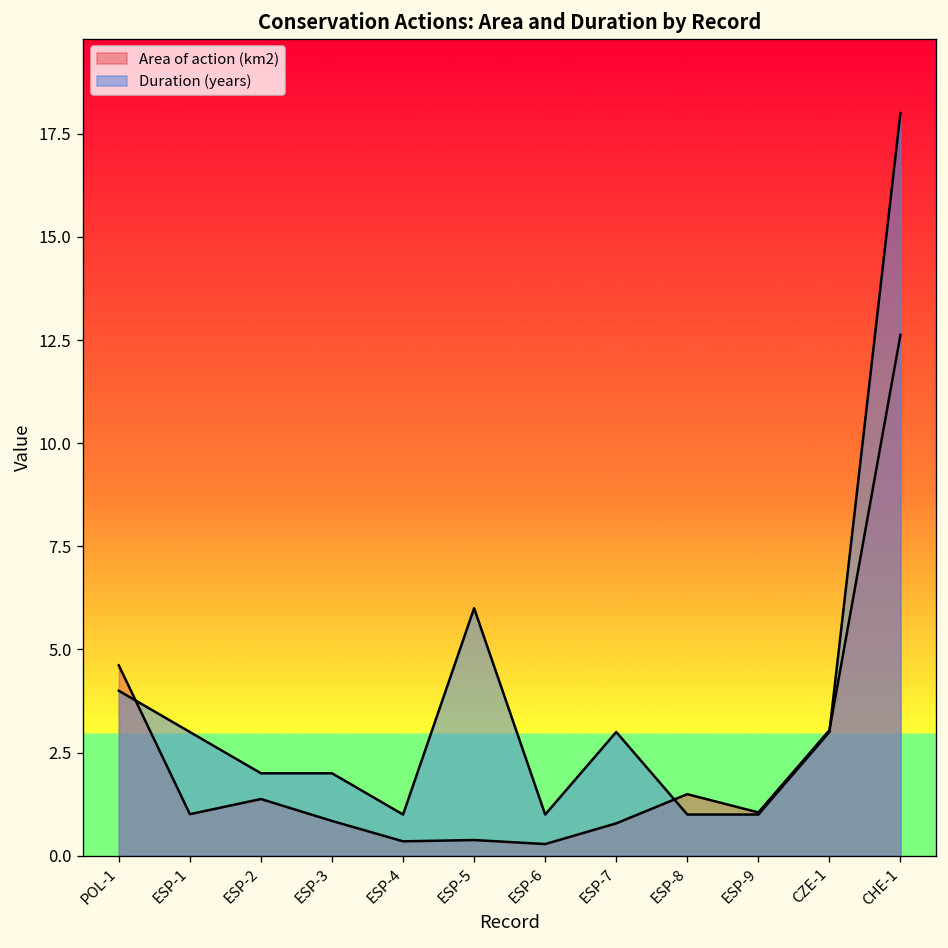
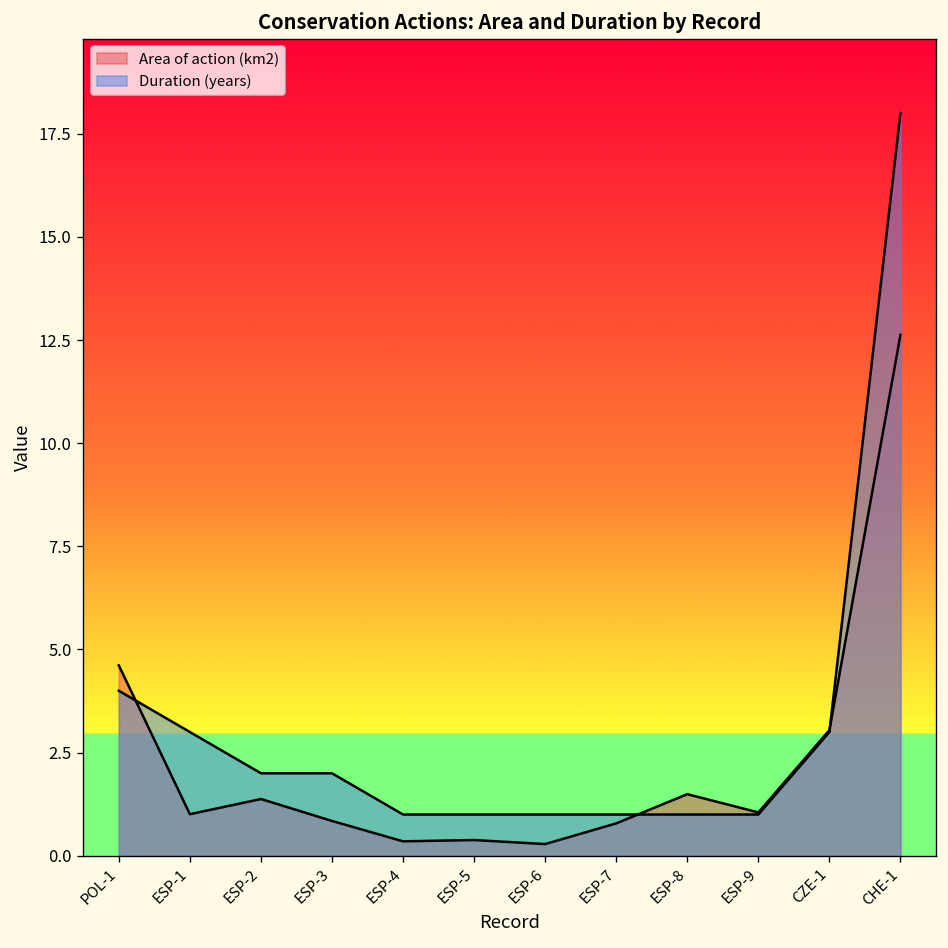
  {
    "Area of action (km2)": {
      "POL-1": 4.6,
      "ESP-1": 1,
      "ESP-2": 1.4,
      "ESP-3": 0.8,
      "ESP-4": 0.4,
      "ESP-5": 0.4,
      "ESP-6": 0.3,
      "ESP-7": 0.8,
      "ESP-8": 1.5,
      "CHE-1": 12.6
    },
    "Duration (years)": {
      "POL-1": 4,
      "ESP-1": 3,
      "ESP-2": 2,
      "ESP-3": 2,
      "ESP-4": 1,
-     "ESP-5": 6,
+     "ESP-5": 1,
      "ESP-6": 1,
-     "ESP-7": 3,
+     "ESP-7": 1,
      "ESP-8": 1,
      "CHE-1": 18
    }
  }
